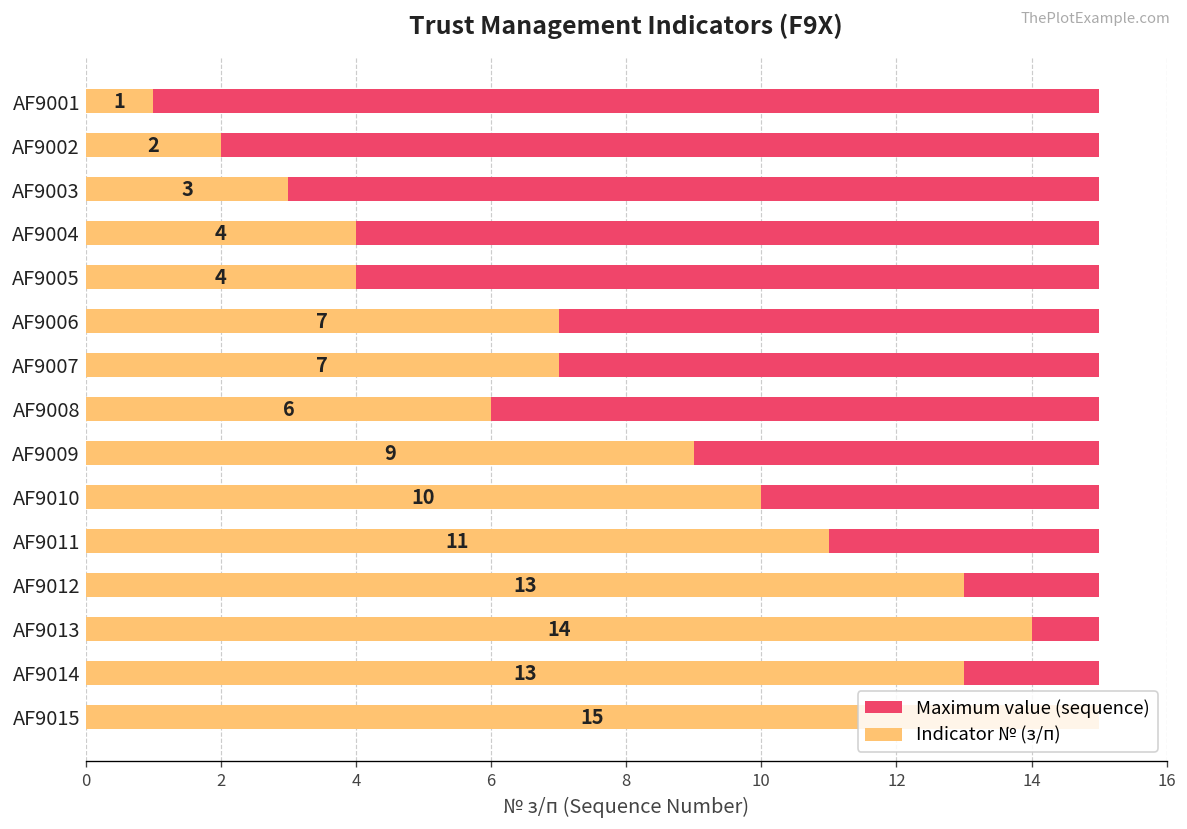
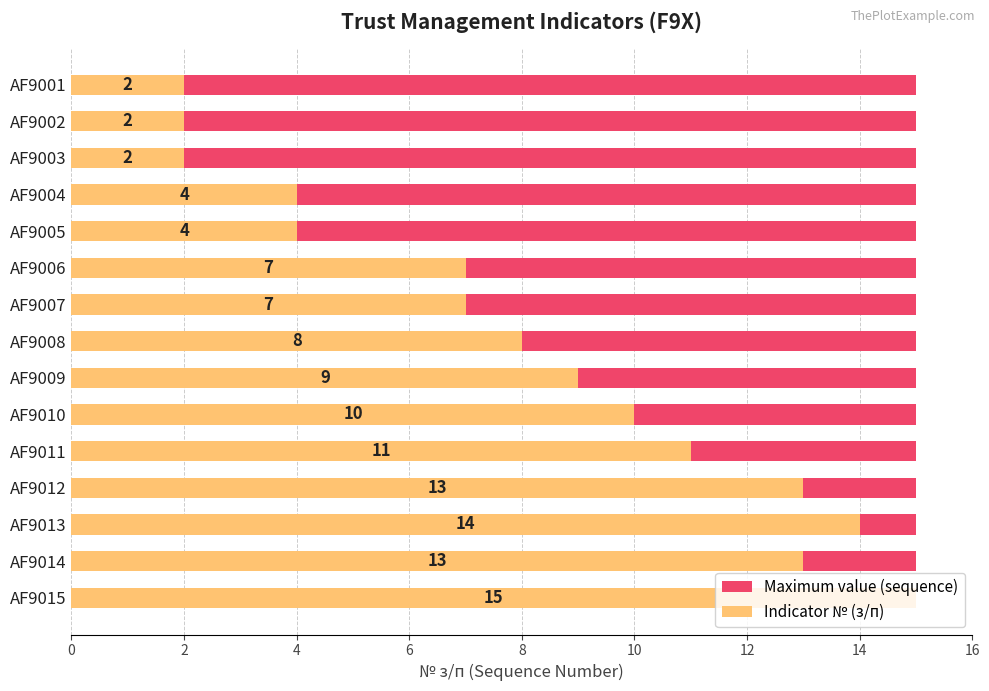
  {
    "Maximum value (sequence)": {
      "AF9001": 15.0,
      "AF9002": 15.0,
      "AF9003": 15.0,
      "AF9004": 15.0,
      "AF9005": 15.0,
      "AF9006": 15.0,
      "AF9007": 15.0,
      "AF9008": 15.0,
      "AF9009": 15.0,
      "AF9010": 15.0,
      "AF9011": 15.0,
      "AF9012": 15.0,
      "AF9013": 15.0,
      "AF9014": 15.0
    },
    "Indicator № (з/п)": {
-     "AF9001": 1,
-     "AF9003": 3,
-     "AF9008": 6
+     "AF9001": 2,
+     "AF9003": 2,
+     "AF9008": 8
    }
  }
